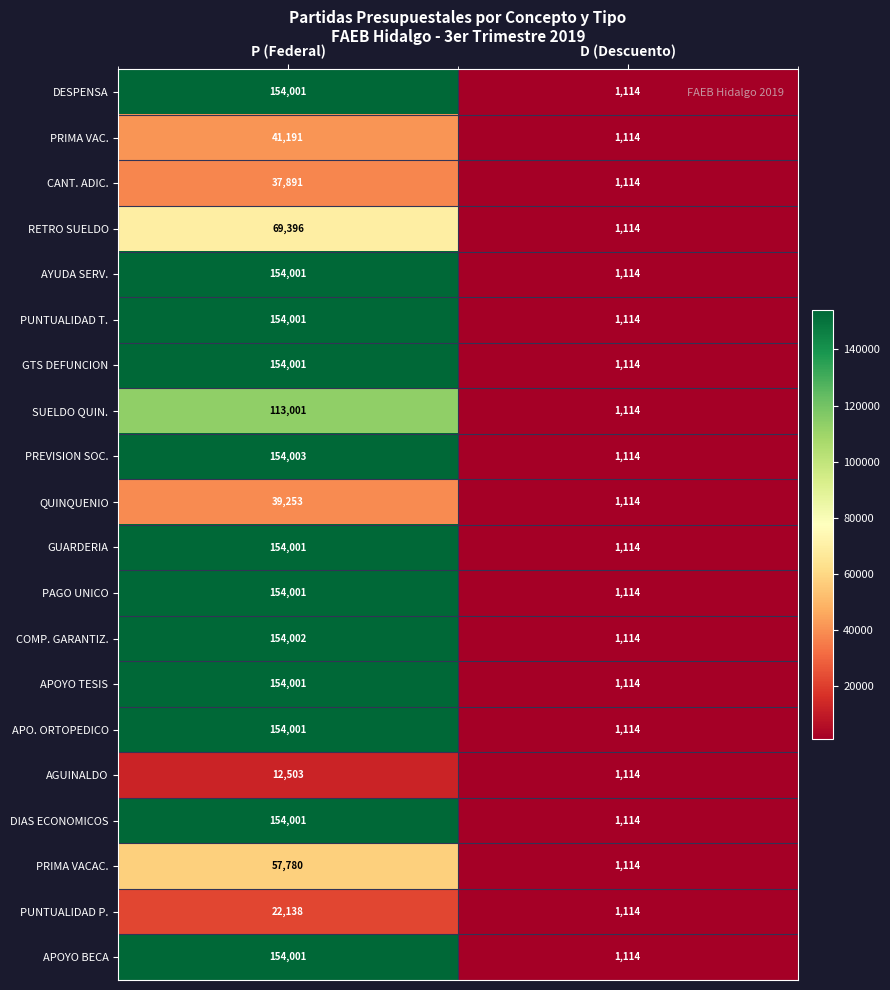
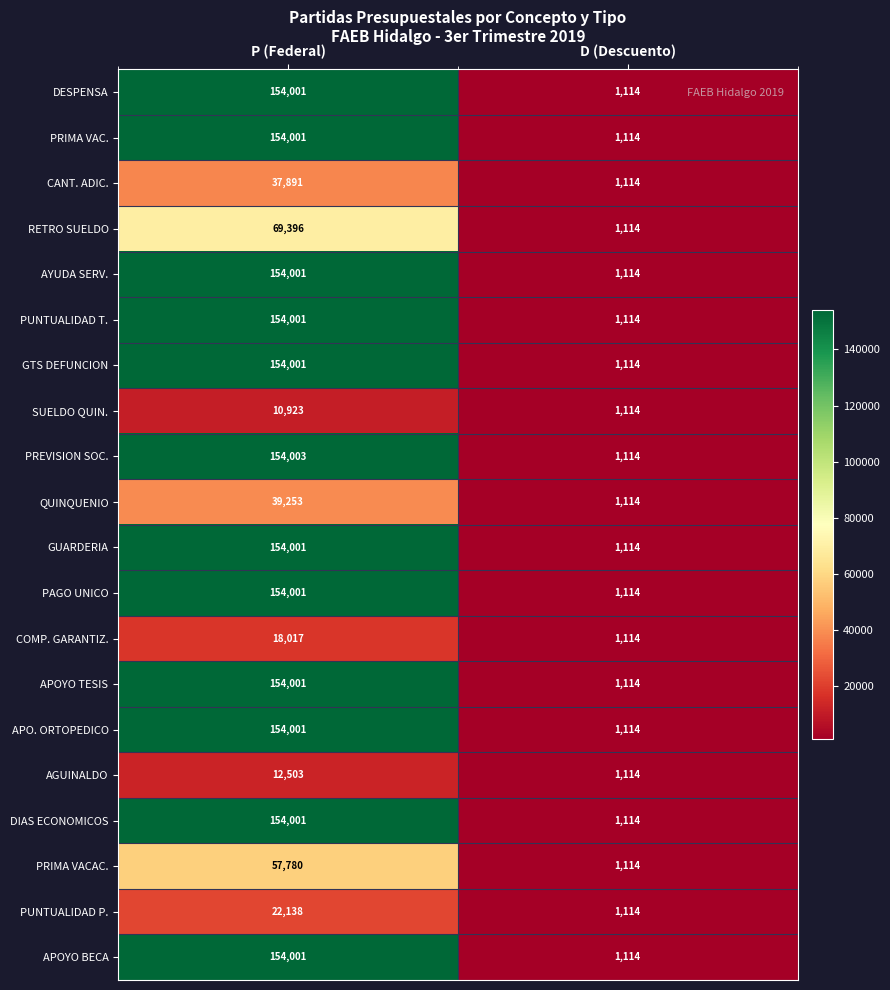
  {
    "DESPENSA": {
      "P (Federal)": "154,001"
    },
    "PRIMA VAC.": {
-     "P (Federal)": "41,191",
+     "P (Federal)": "154,001",
      "D (Descuento)": "1,114"
    },
    "CANT. ADIC.": {
      "P (Federal)": "37,891",
      "D (Descuento)": "1,114"
    },
    "RETRO SUELDO": {
      "P (Federal)": "69,396",
      "D (Descuento)": "1,114"
    },
    "AYUDA SERV.": {
      "P (Federal)": "154,001",
      "D (Descuento)": "1,114"
    },
    "PUNTUALIDAD T.": {
      "P (Federal)": "154,001",
      "D (Descuento)": "1,114"
    },
    "GTS DEFUNCION": {
      "P (Federal)": "154,001",
      "D (Descuento)": "1,114"
    },
    "SUELDO QUIN.": {
-     "P (Federal)": "113,001",
+     "P (Federal)": "10,923",
      "D (Descuento)": "1,114"
    },
    "PREVISION SOC.": {
      "P (Federal)": "154,003",
      "D (Descuento)": "1,114"
    },
    "QUINQUENIO": {
      "P (Federal)": "39,253",
      "D (Descuento)": "1,114"
    },
    "GUARDERIA": {
      "P (Federal)": "154,001",
      "D (Descuento)": "1,114"
    },
    "PAGO UNICO": {
      "P (Federal)": "154,001",
      "D (Descuento)": "1,114"
    },
    "COMP. GARANTIZ.": {
-     "P (Federal)": "154,002",
+     "P (Federal)": "18,017",
      "D (Descuento)": "1,114"
    },
    "APOYO TESIS": {
      "P (Federal)": "154,001",
      "D (Descuento)": "1,114"
    },
    "APO. ORTOPEDICO": {
      "P (Federal)": "154,001",
      "D (Descuento)": "1,114"
    },
    "AGUINALDO": {
      "P (Federal)": "12,503",
      "D (Descuento)": "1,114"
    },
    "DIAS ECONOMICOS": {
      "P (Federal)": "154,001",
      "D (Descuento)": "1,114"
    },
    "PRIMA VACAC.": {
      "P (Federal)": "57,780",
      "D (Descuento)": "1,114"
    },
    "PUNTUALIDAD P.": {
      "P (Federal)": "22,138",
      "D (Descuento)": "1,114"
    },
    "APOYO BECA": {
      "P (Federal)": "154,001",
      "D (Descuento)": "1,114"
    }
  }
